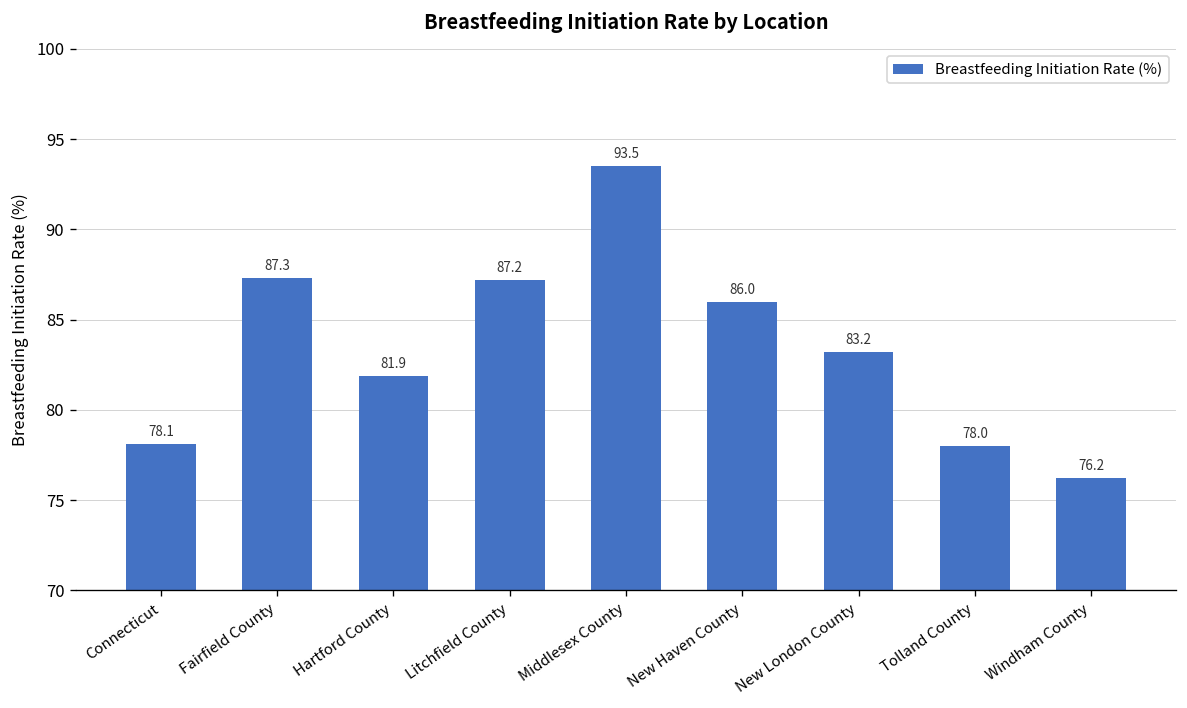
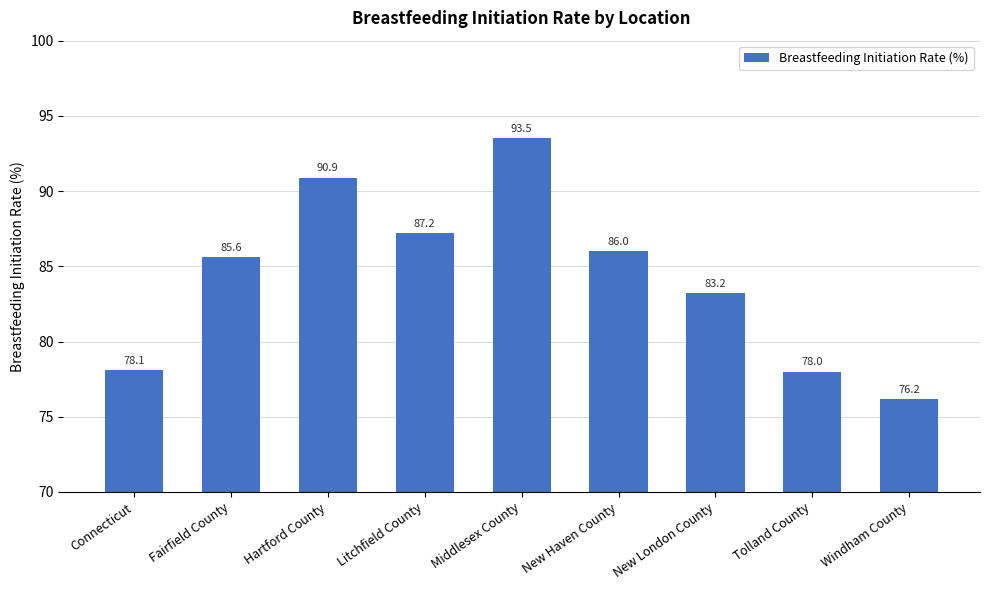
  {
    "Connecticut": 78.1,
-   "Fairfield County": 87.3,
-   "Hartford County": 81.9,
+   "Fairfield County": 85.6,
+   "Hartford County": 90.9,
    "Litchfield County": 87.2,
    "Middlesex County": 93.5,
    "New Haven County": 86.0,
    "New London County": 83.2,
    "Tolland County": 78.0,
    "Windham County": 76.2
  }
